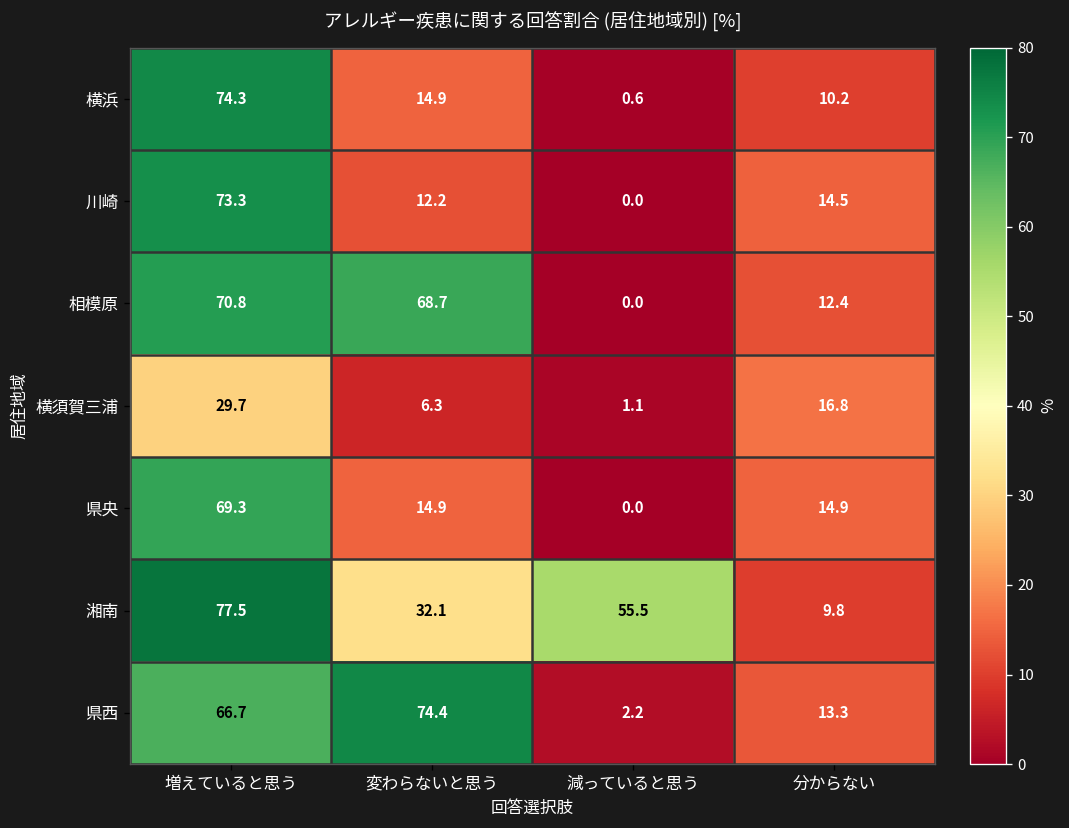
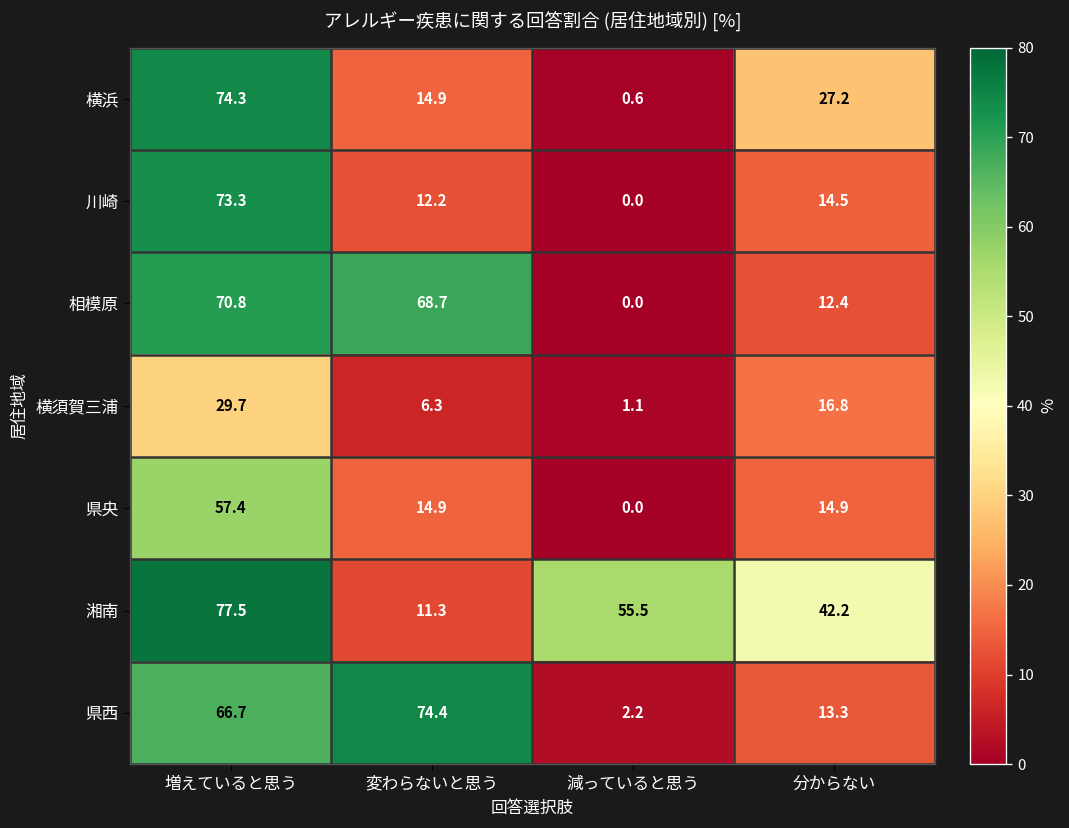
  {
    "横浜": {
      "増えていると思う": 74.3,
      "変わらないと思う": 14.9,
      "減っていると思う": 0.6,
-     "分からない": 10.2
+     "分からない": 27.2
    },
    "川崎": {
      "増えていると思う": 73.3,
      "変わらないと思う": 12.2,
      "減っていると思う": 0.0,
      "分からない": 14.5
    },
    "相模原": {
      "増えていると思う": 70.8,
      "変わらないと思う": 68.7,
      "減っていると思う": 0.0,
      "分からない": 12.4
    },
    "横須賀三浦": {
      "増えていると思う": 29.7,
      "変わらないと思う": 6.3,
      "減っていると思う": 1.1,
      "分からない": 16.8
    },
    "県央": {
-     "増えていると思う": 69.3,
+     "増えていると思う": 57.4,
      "変わらないと思う": 14.9,
      "減っていると思う": 0.0,
      "分からない": 14.9
    },
    "湘南": {
      "増えていると思う": 77.5,
-     "変わらないと思う": 32.1,
+     "変わらないと思う": 11.3,
      "減っていると思う": 55.5,
-     "分からない": 9.8
+     "分からない": 42.2
    },
    "県西": {
      "増えていると思う": 66.7,
      "変わらないと思う": 74.4,
      "減っていると思う": 2.2,
      "分からない": 13.3
    }
  }
